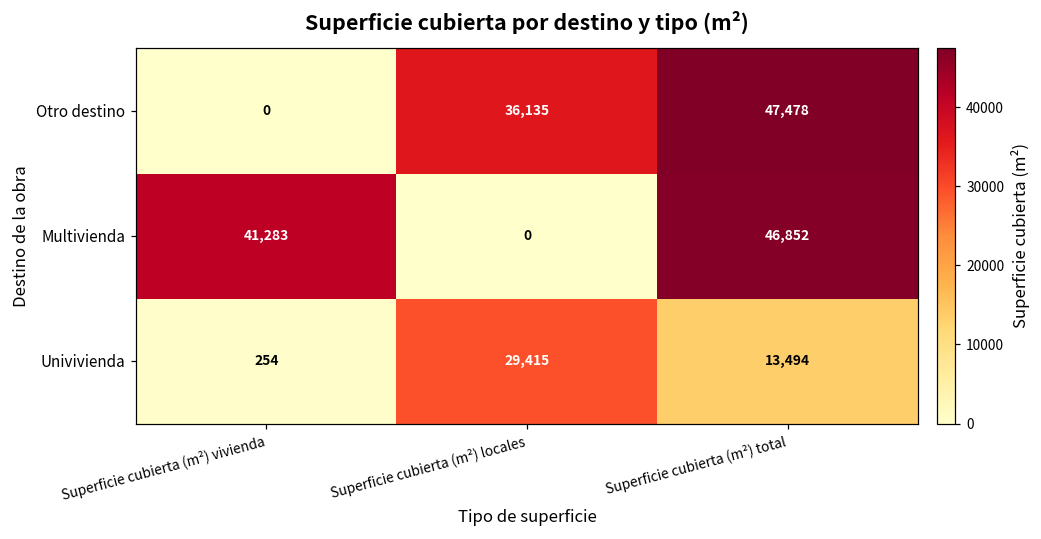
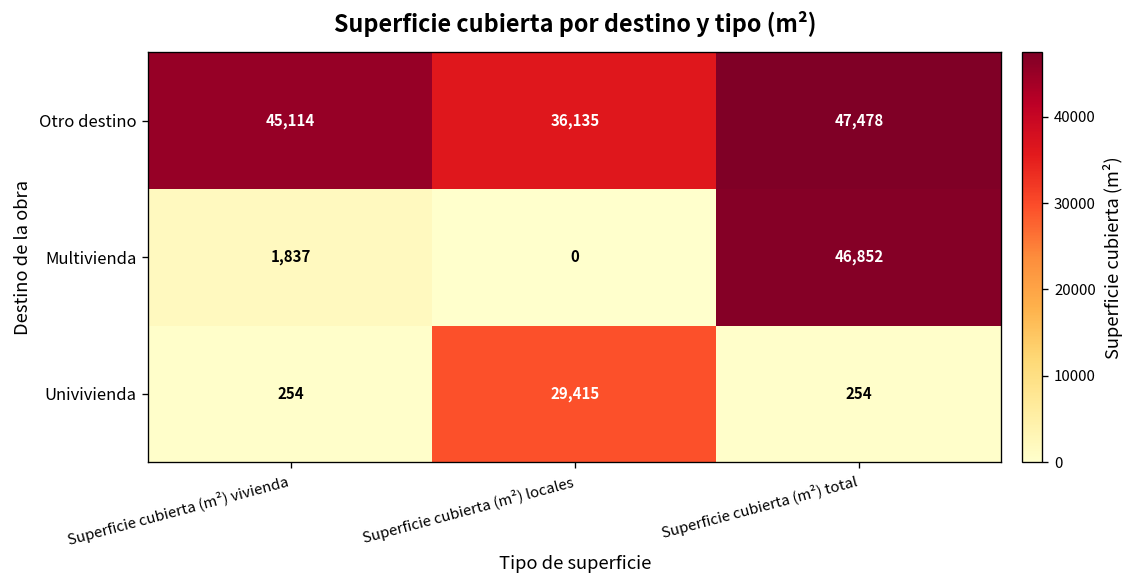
  {
    "Otro destino": {
-     "Superficie cubierta (m²) vivienda": "0",
+     "Superficie cubierta (m²) vivienda": "45,114",
      "Superficie cubierta (m²) locales": "36,135",
      "Superficie cubierta (m²) total": "47,478"
    },
    "Multivienda": {
-     "Superficie cubierta (m²) vivienda": "41,283",
+     "Superficie cubierta (m²) vivienda": "1,837",
      "Superficie cubierta (m²) locales": "0",
      "Superficie cubierta (m²) total": "46,852"
    },
    "Univivienda": {
      "Superficie cubierta (m²) vivienda": "254",
      "Superficie cubierta (m²) locales": "29,415",
-     "Superficie cubierta (m²) total": "13,494"
+     "Superficie cubierta (m²) total": "254"
    }
  }
